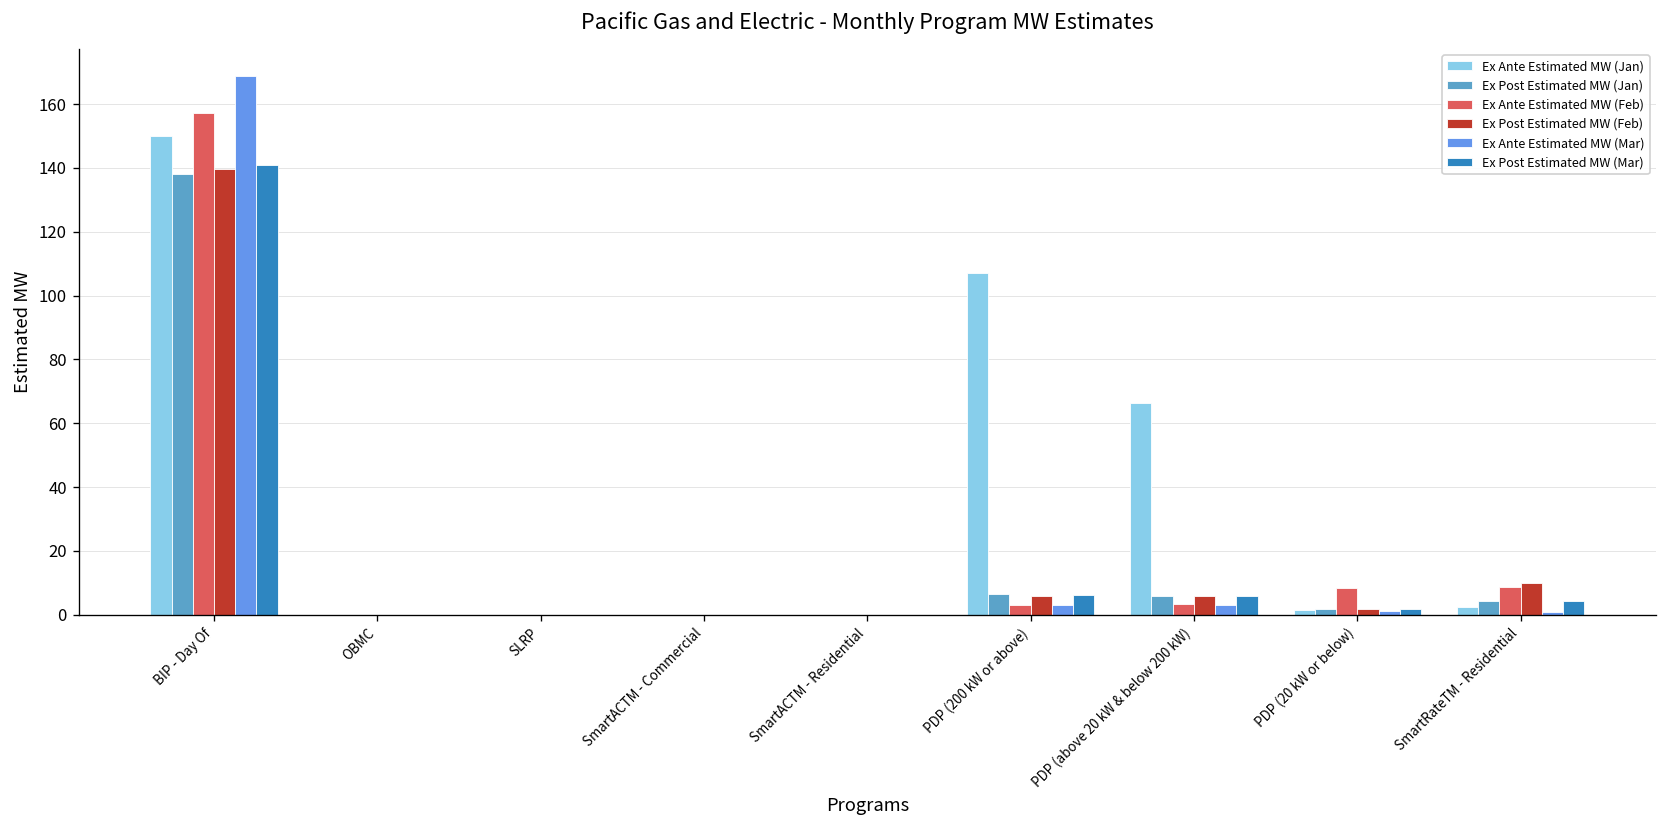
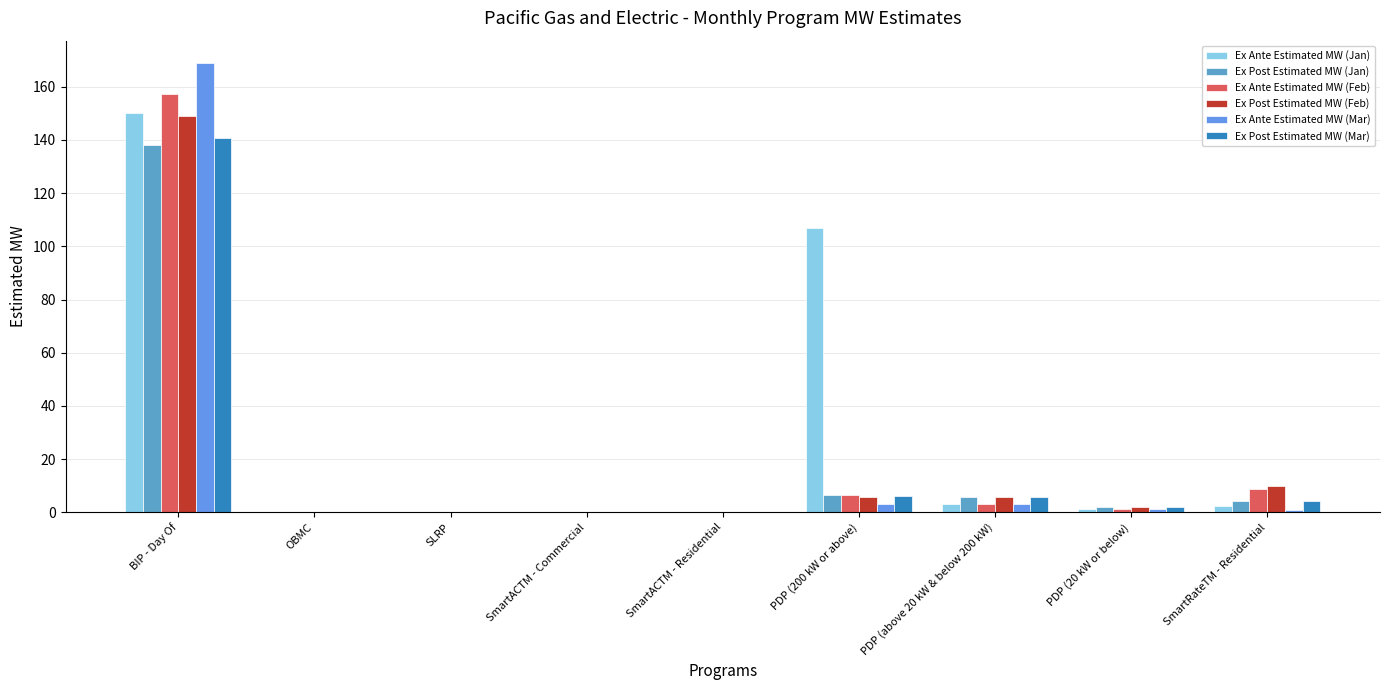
  {
    "Ex Ante Estimated MW (Jan)": {
      "BIP - Day Of": 150,
      "OBMC": 0,
      "SLRP": 0,
      "SmartACTM - Commercial": 0,
      "SmartACTM - Residential": 0,
      "PDP (200 kW or above)": 107,
-     "PDP (above 20 kW & below 200 kW)": 66,
+     "PDP (above 20 kW & below 200 kW)": 3,
      "PDP (20 kW or below)": 1,
      "SmartRateTM - Residential": 2
    },
    "Ex Ante Estimated MW (Feb)": {
      "BIP - Day Of": 157,
      "OBMC": 0,
      "SLRP": 0,
      "SmartACTM - Commercial": 0,
      "SmartACTM - Residential": 0,
-     "PDP (200 kW or above)": 3,
+     "PDP (200 kW or above)": 6,
      "PDP (above 20 kW & below 200 kW)": 3,
-     "PDP (20 kW or below)": 8,
+     "PDP (20 kW or below)": 1,
      "SmartRateTM - Residential": 9
    },
    "Ex Post Estimated MW (Feb)": {
-     "BIP - Day Of": 140,
+     "BIP - Day Of": 149,
      "OBMC": 0,
      "SLRP": 0,
      "SmartACTM - Commercial": 0,
      "SmartACTM - Residential": 0,
      "PDP (200 kW or above)": 6,
      "PDP (above 20 kW & below 200 kW)": 6,
      "PDP (20 kW or below)": 2,
      "SmartRateTM - Residential": 10
    }
  }
